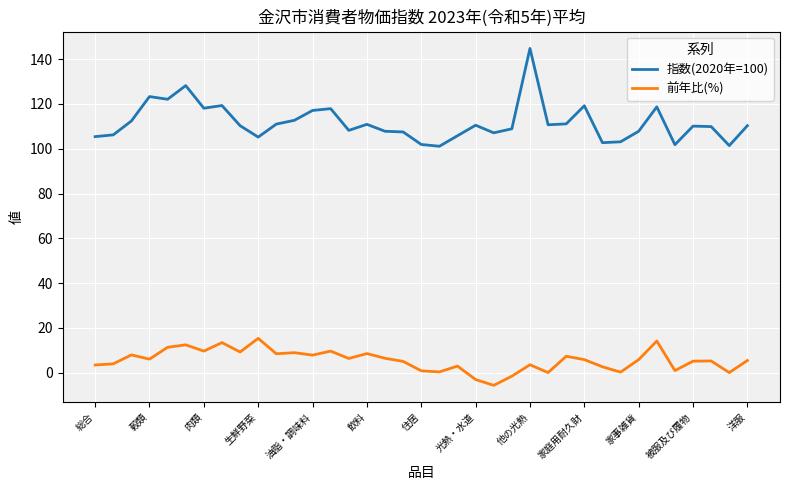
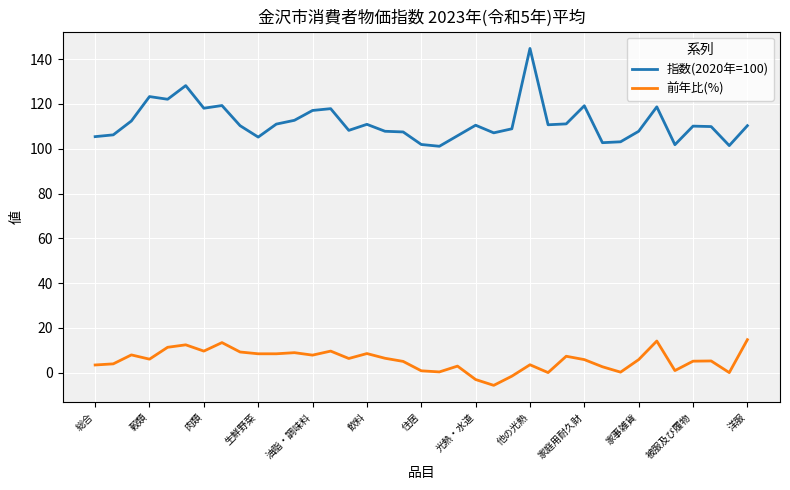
  {
    "指数(2020年=100)": {
      "総合": 105,
      "穀類": 123,
      "肉類": 118,
      "生鮮野菜": 105,
      "油脂・調味料": 117,
      "飲料": 111,
      "住居": 102,
      "光熱・水道": 111,
      "他の光熱": 145,
      "家庭用耐久財": 119,
      "家事雑貨": 108,
      "被服及び履物": 110,
      "洋服": 110
    },
    "前年比(%)": {
      "総合": 3,
      "穀類": 6,
      "肉類": 10,
-     "生鮮野菜": 15,
+     "生鮮野菜": 8,
      "油脂・調味料": 8,
      "飲料": 9,
      "住居": 1,
      "光熱・水道": -3,
      "他の光熱": 4,
      "家庭用耐久財": 6,
      "家事雑貨": 6,
      "被服及び履物": 5,
-     "洋服": 5
+     "洋服": 15
    }
  }
